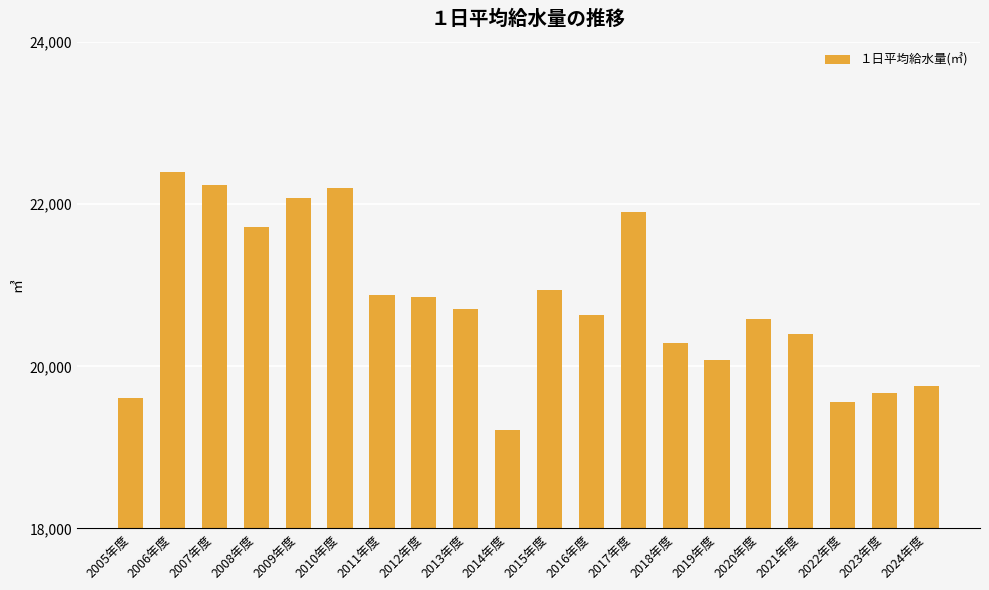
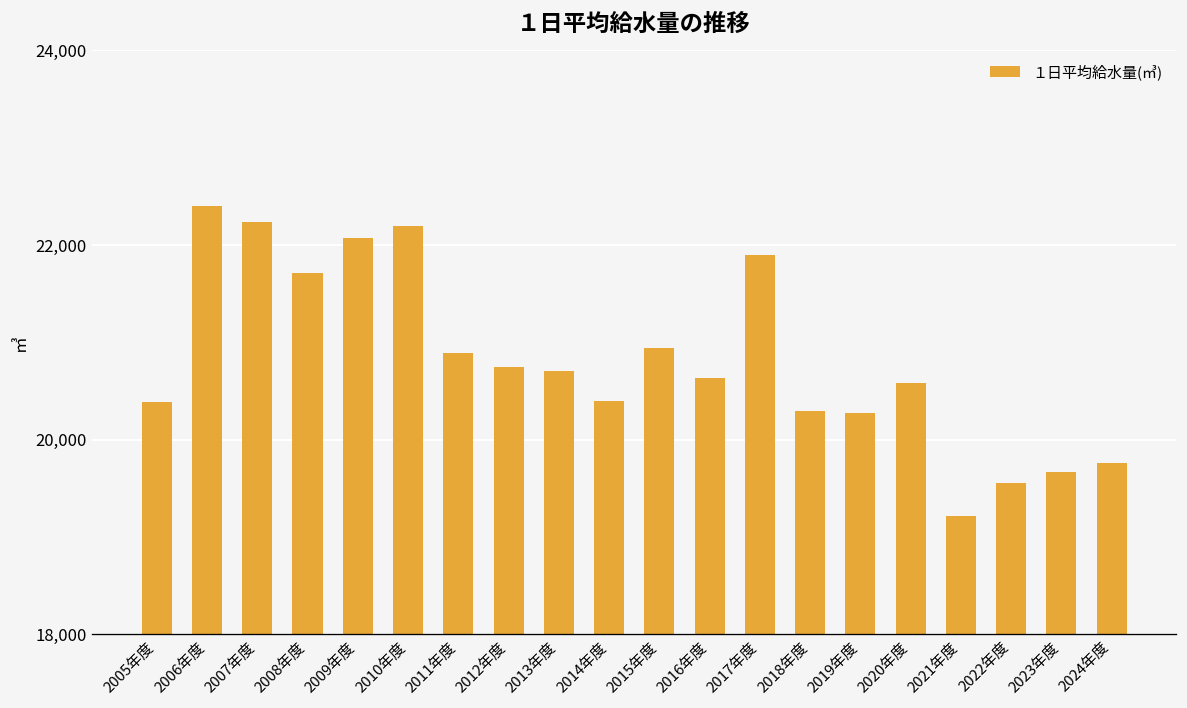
  {
-   "2005年度": "19,600",
+   "2005年度": "20,400",
    "2006年度": "22,400",
    "2007年度": "22,200",
    "2008年度": "21,700",
    "2009年度": "22,100",
    "2010年度": "22,200",
    "2011年度": "20,900",
-   "2012年度": "20,900",
+   "2012年度": "20,700",
    "2013年度": "20,700",
-   "2014年度": "19,200",
+   "2014年度": "20,400",
    "2015年度": "20,900",
    "2016年度": "20,600",
    "2017年度": "21,900",
    "2018年度": "20,300",
-   "2019年度": "20,100",
+   "2019年度": "20,300",
    "2020年度": "20,600",
-   "2021年度": "20,400",
+   "2021年度": "19,200",
    "2022年度": "19,600",
    "2023年度": "19,700",
    "2024年度": "19,800"
  }
